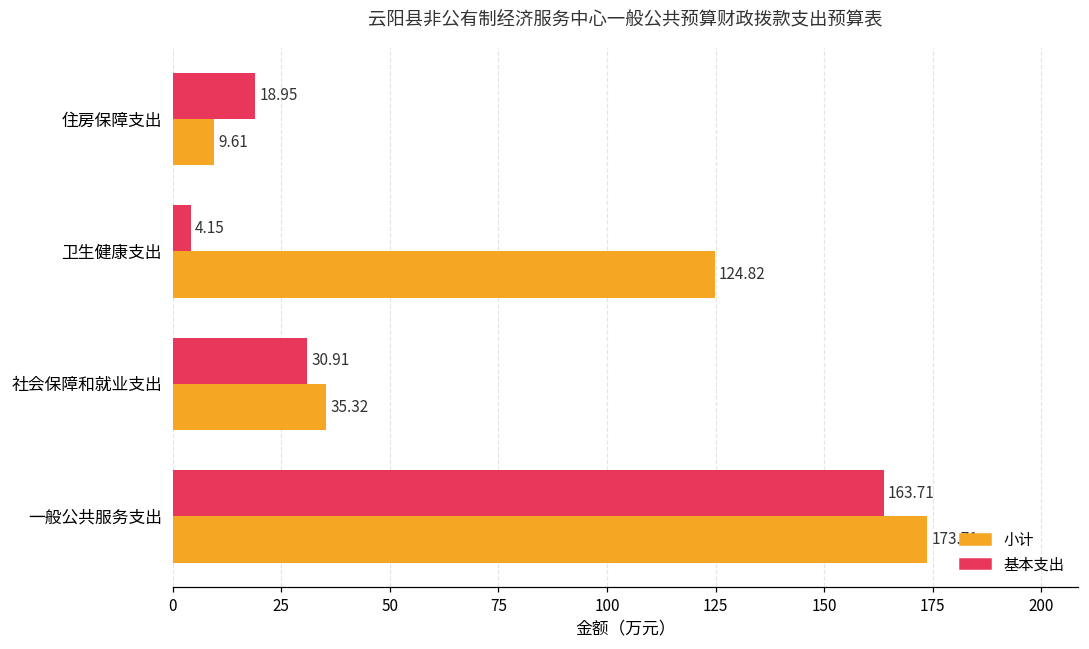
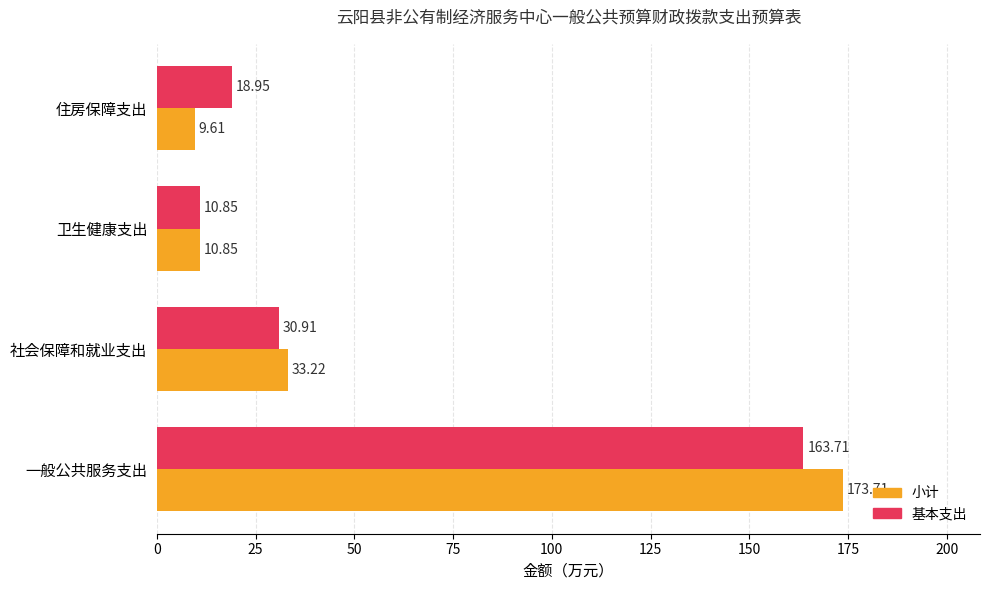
  {
    "小计": {
      "住房保障支出": 9.61,
-     "卫生健康支出": 124.82,
-     "社会保障和就业支出": 35.32,
+     "卫生健康支出": 10.85,
+     "社会保障和就业支出": 33.22,
      "一般公共服务支出": 173.71
    },
    "基本支出": {
      "住房保障支出": 18.95,
-     "卫生健康支出": 4.15,
+     "卫生健康支出": 10.85,
      "社会保障和就业支出": 30.91,
      "一般公共服务支出": 163.71
    }
  }
